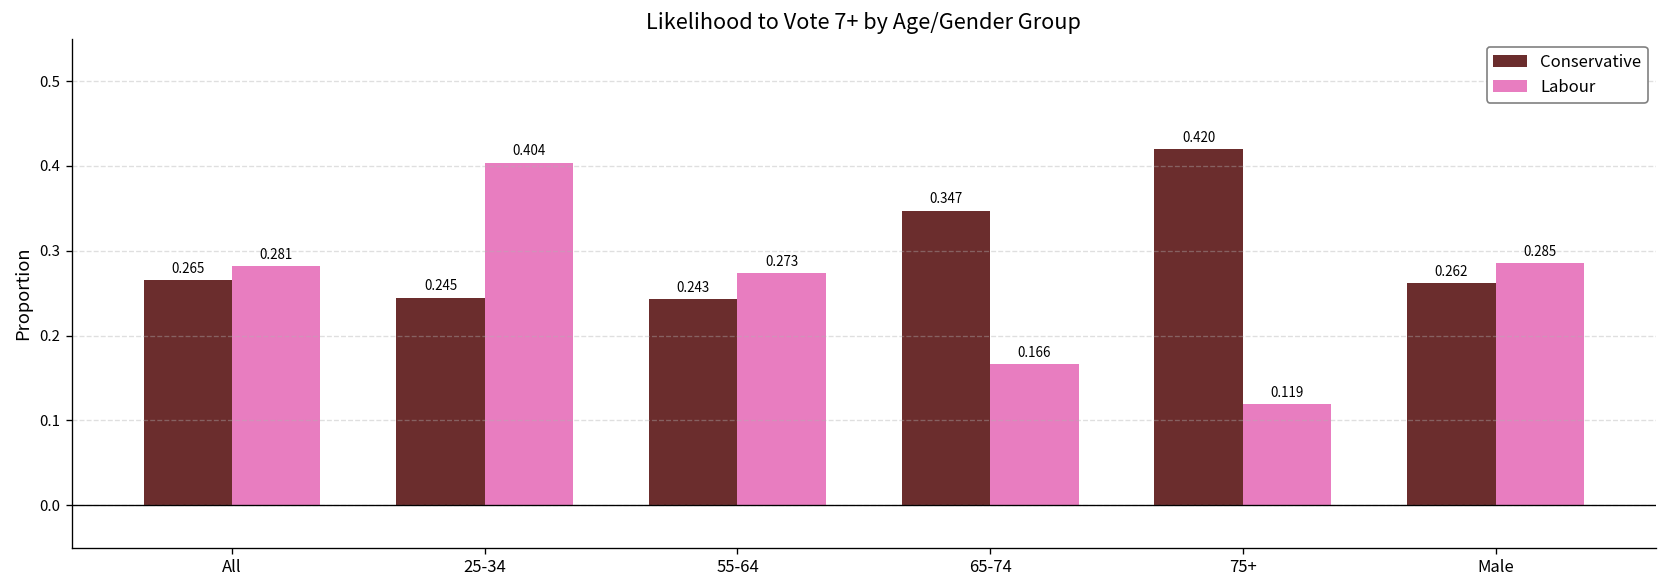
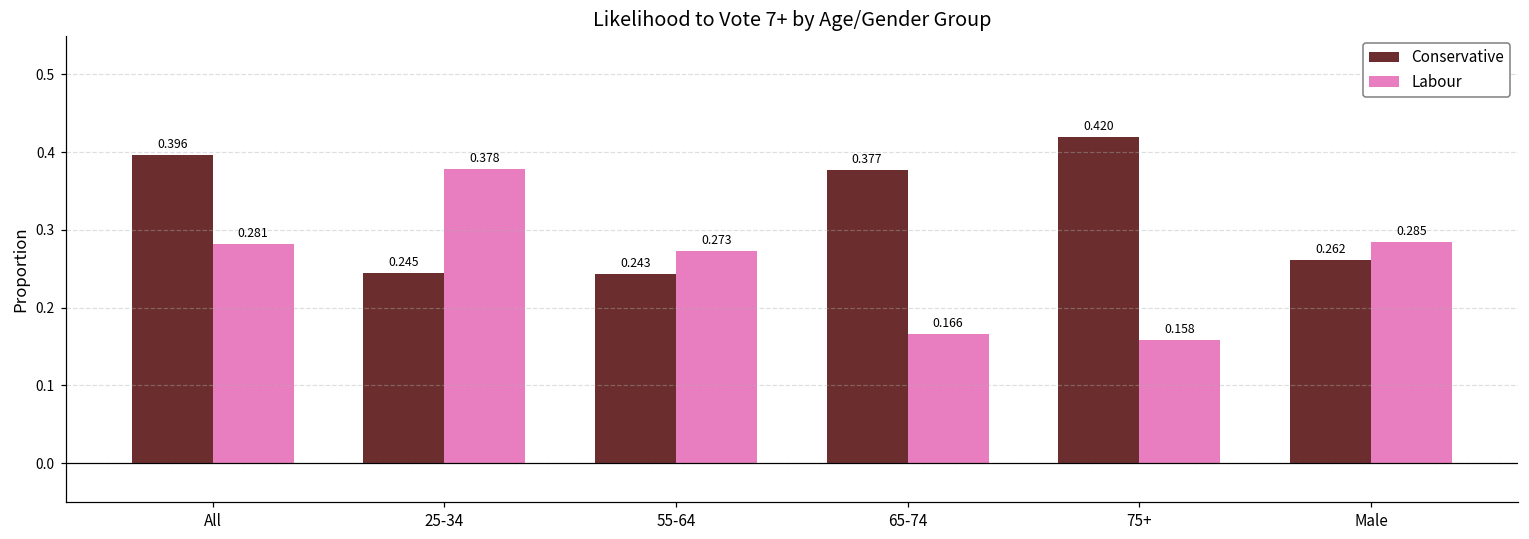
  {
    "Conservative": {
-     "All": 0.265,
+     "All": 0.396,
      "25-34": 0.245,
      "55-64": 0.243,
-     "65-74": 0.347,
+     "65-74": 0.377,
      "75+": 0.420,
      "Male": 0.262
    },
    "Labour": {
      "All": 0.281,
-     "25-34": 0.404,
+     "25-34": 0.378,
      "55-64": 0.273,
      "65-74": 0.166,
-     "75+": 0.119,
+     "75+": 0.158,
      "Male": 0.285
    }
  }
